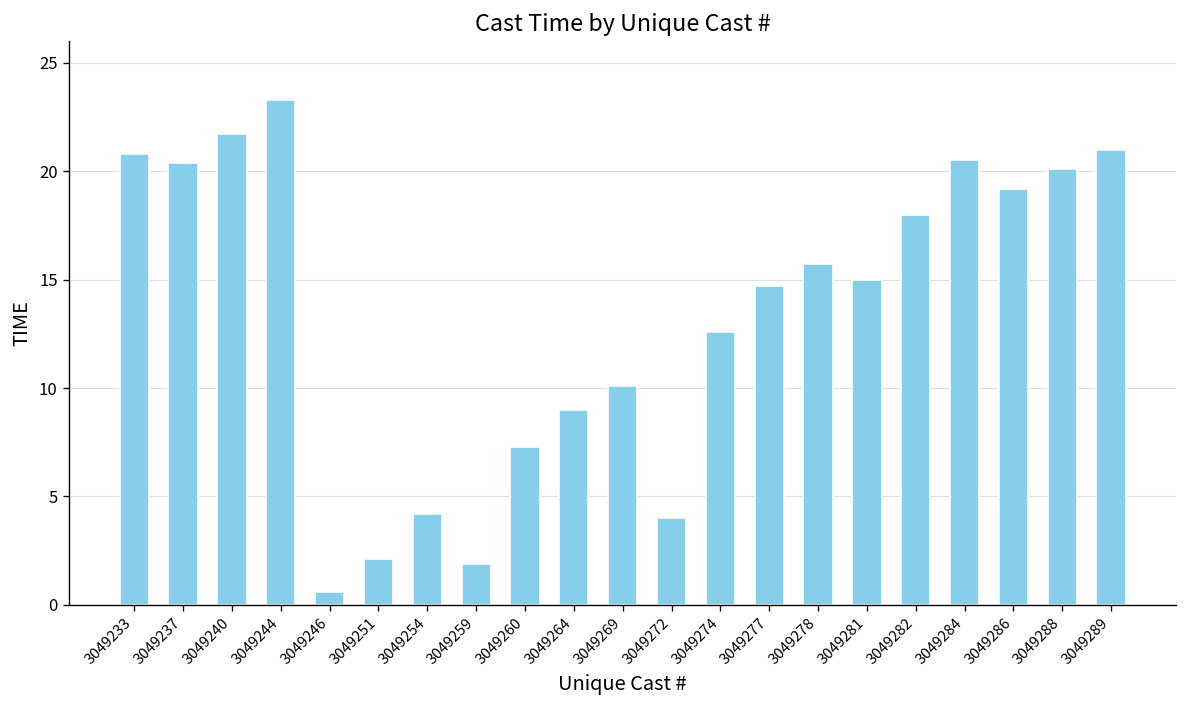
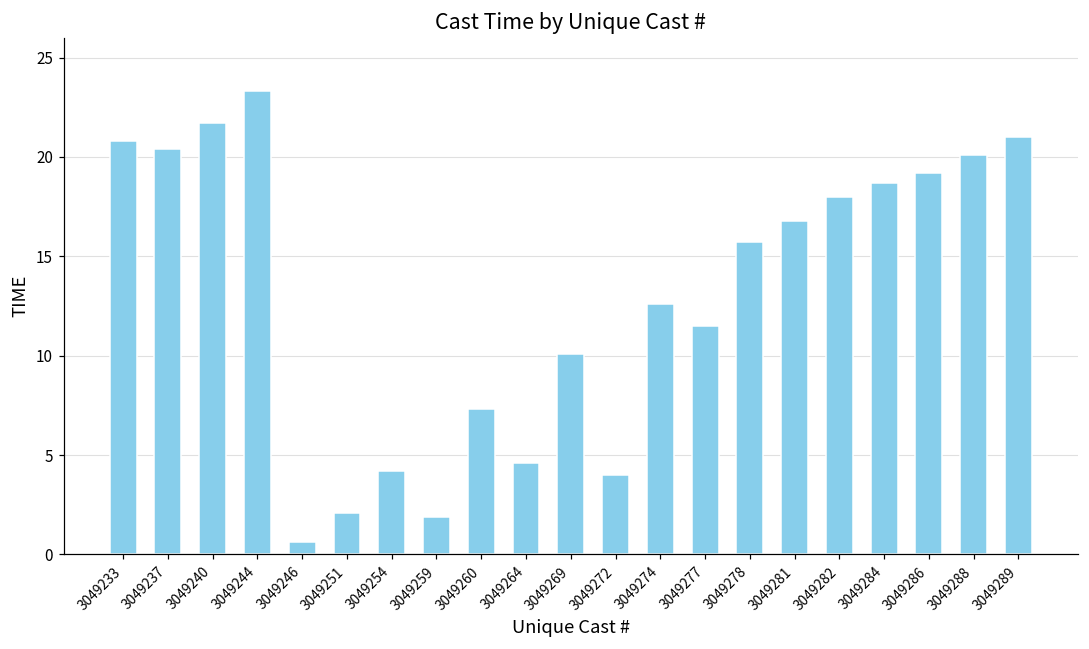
  {
    "3049233": 20.8,
    "3049237": 20.4,
    "3049240": 21.7,
    "3049244": 23.3,
    "3049246": 0.6,
    "3049251": 2.1,
    "3049254": 4.2,
    "3049259": 1.9,
    "3049260": 7.3,
-   "3049264": 9.0,
+   "3049264": 4.6,
    "3049269": 10.1,
    "3049272": 4.0,
    "3049274": 12.6,
-   "3049277": 14.7,
+   "3049277": 11.5,
    "3049278": 15.7,
-   "3049281": 15.0,
+   "3049281": 16.8,
    "3049282": 18.0,
-   "3049284": 20.5,
+   "3049284": 18.7,
    "3049286": 19.2,
    "3049288": 20.1,
    "3049289": 21.0
  }
